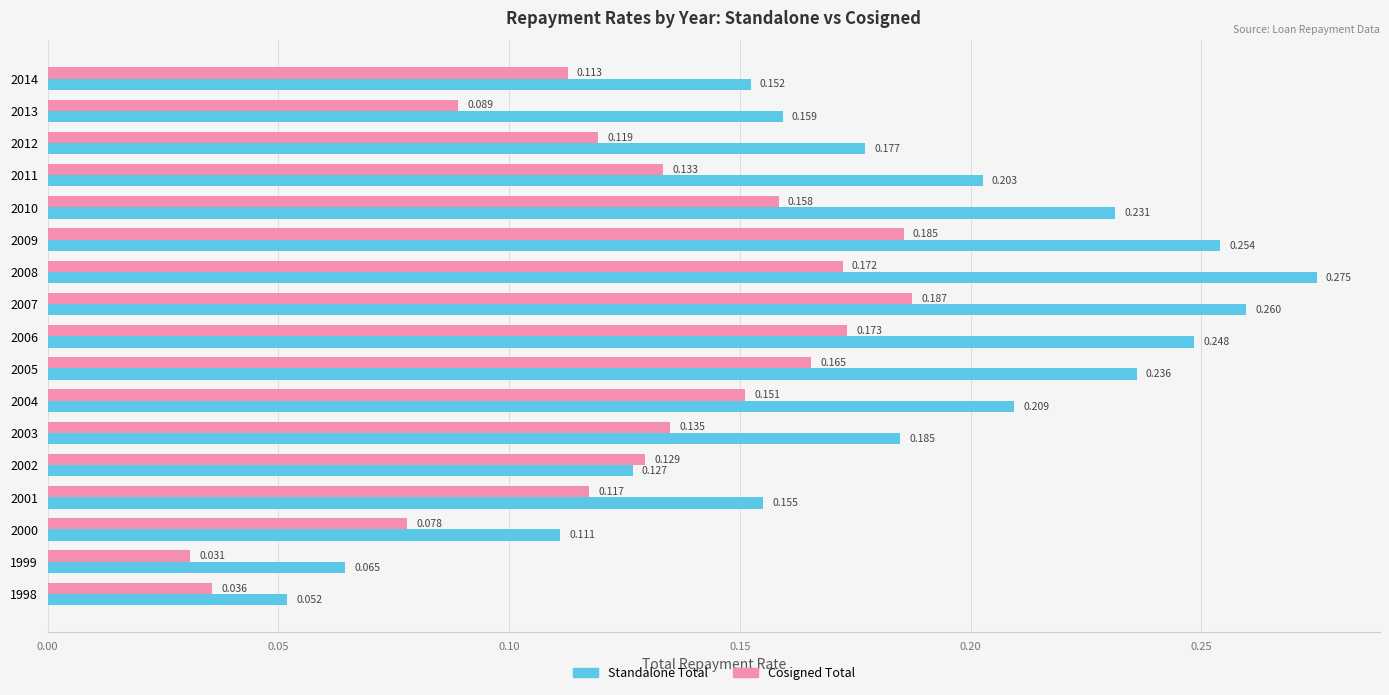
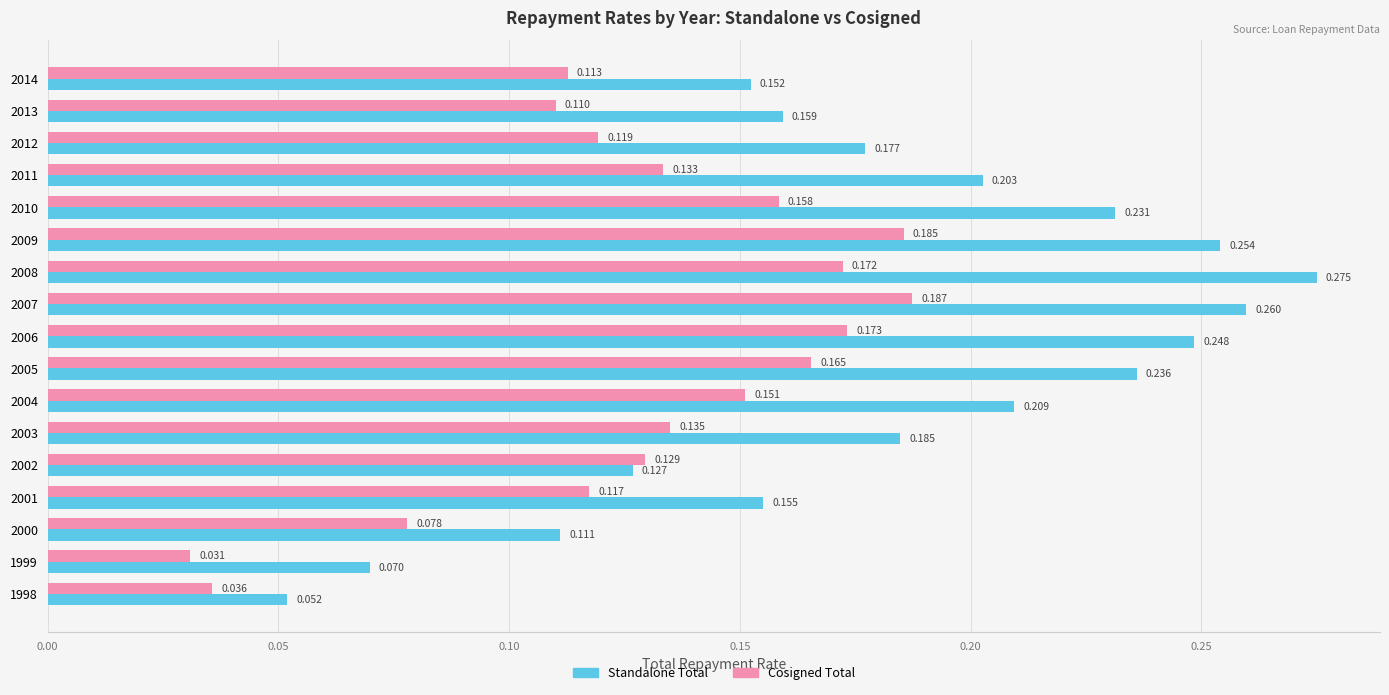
  {
    "Standalone Total": {
      "2014": 0.152,
      "2013": 0.159,
      "2012": 0.177,
      "2011": 0.203,
      "2010": 0.231,
      "2009": 0.254,
      "2008": 0.275,
      "2007": 0.260,
      "2006": 0.248,
      "2005": 0.236,
      "2004": 0.209,
      "2003": 0.185,
      "2002": 0.127,
      "2001": 0.155,
      "2000": 0.111,
-     "1999": 0.065,
+     "1999": 0.070,
      "1998": 0.052
    },
    "Cosigned Total": {
      "2014": 0.113,
-     "2013": 0.089,
+     "2013": 0.110,
      "2012": 0.119,
      "2011": 0.133,
      "2010": 0.158,
      "2009": 0.185,
      "2008": 0.172,
      "2007": 0.187,
      "2006": 0.173,
      "2005": 0.165,
      "2004": 0.151,
      "2003": 0.135,
      "2002": 0.129,
      "2001": 0.117,
      "2000": 0.078,
      "1999": 0.031,
      "1998": 0.036
    }
  }
